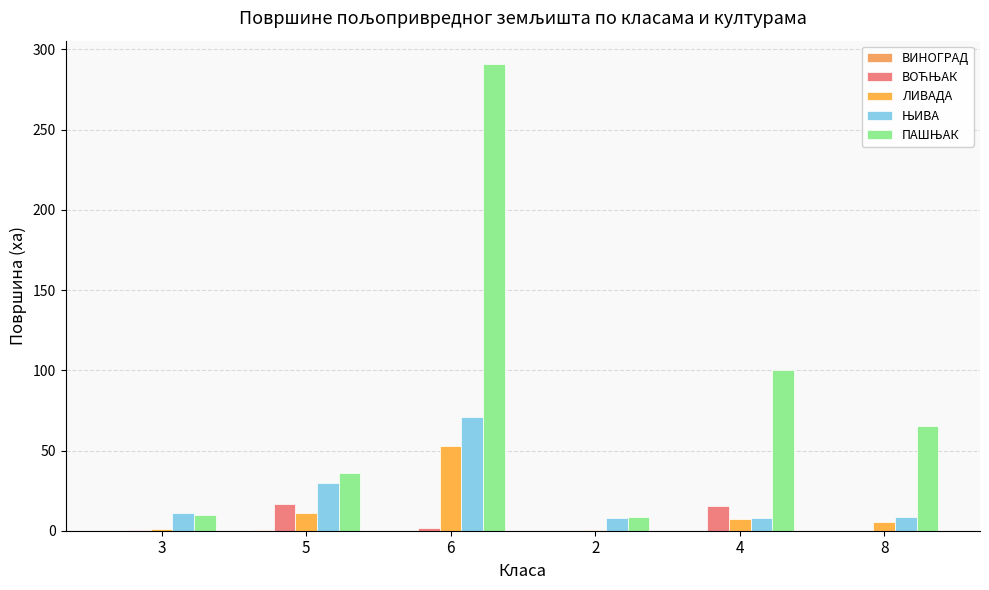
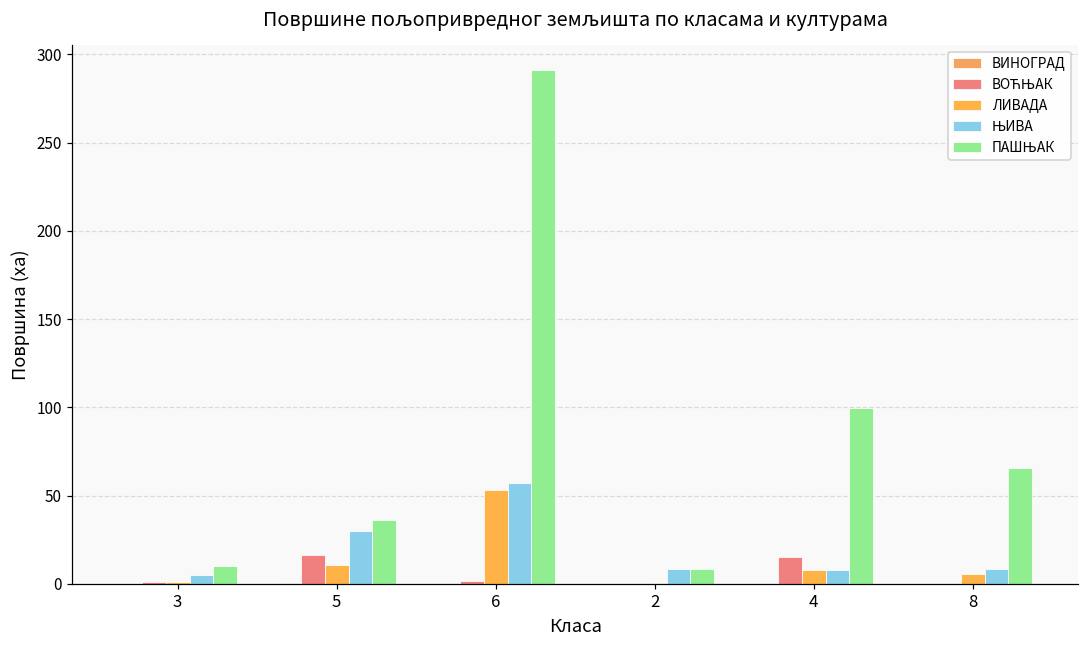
  {
    "ЊИВА": {
-     "3": 11,
+     "3": 5,
      "5": 30,
-     "6": 71,
+     "6": 57,
      "2": 8,
      "4": 8,
      "8": 9
    },
    "ПАШЊАК": {
      "3": 10,
      "5": 36,
      "6": 291,
      "2": 9,
      "4": 100,
      "8": 65
    }
  }
